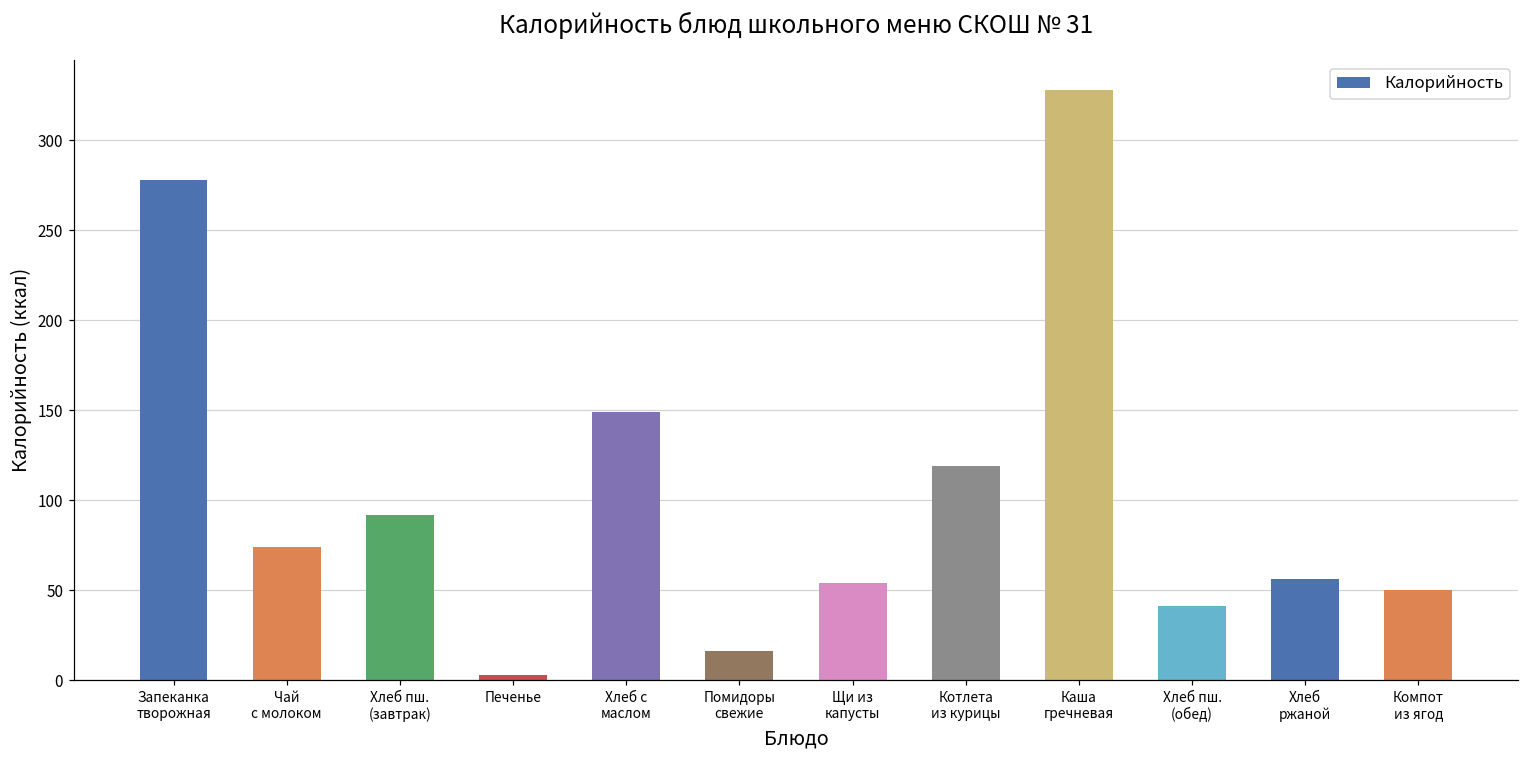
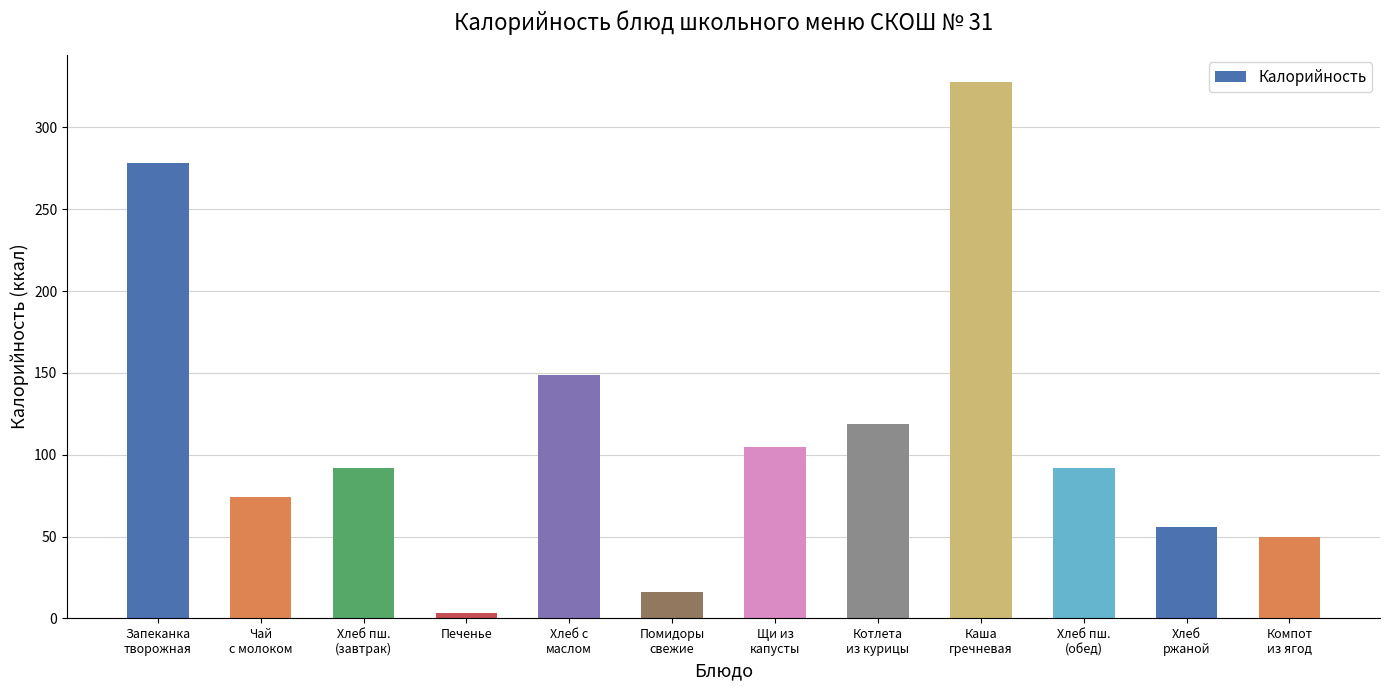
  {
    "Запеканка творожная": 278,
    "Чай с молоком": 74,
    "Хлеб пш. (завтрак)": 92,
    "Печенье": 3,
    "Хлеб с маслом": 149,
    "Помидоры свежие": 16,
-   "Щи из капусты": 54,
+   "Щи из капусты": 105,
    "Котлета из курицы": 119,
    "Каша гречневая": 328,
-   "Хлеб пш. (обед)": 41,
+   "Хлеб пш. (обед)": 92,
    "Хлеб ржаной": 56,
    "Компот из ягод": 50
  }
